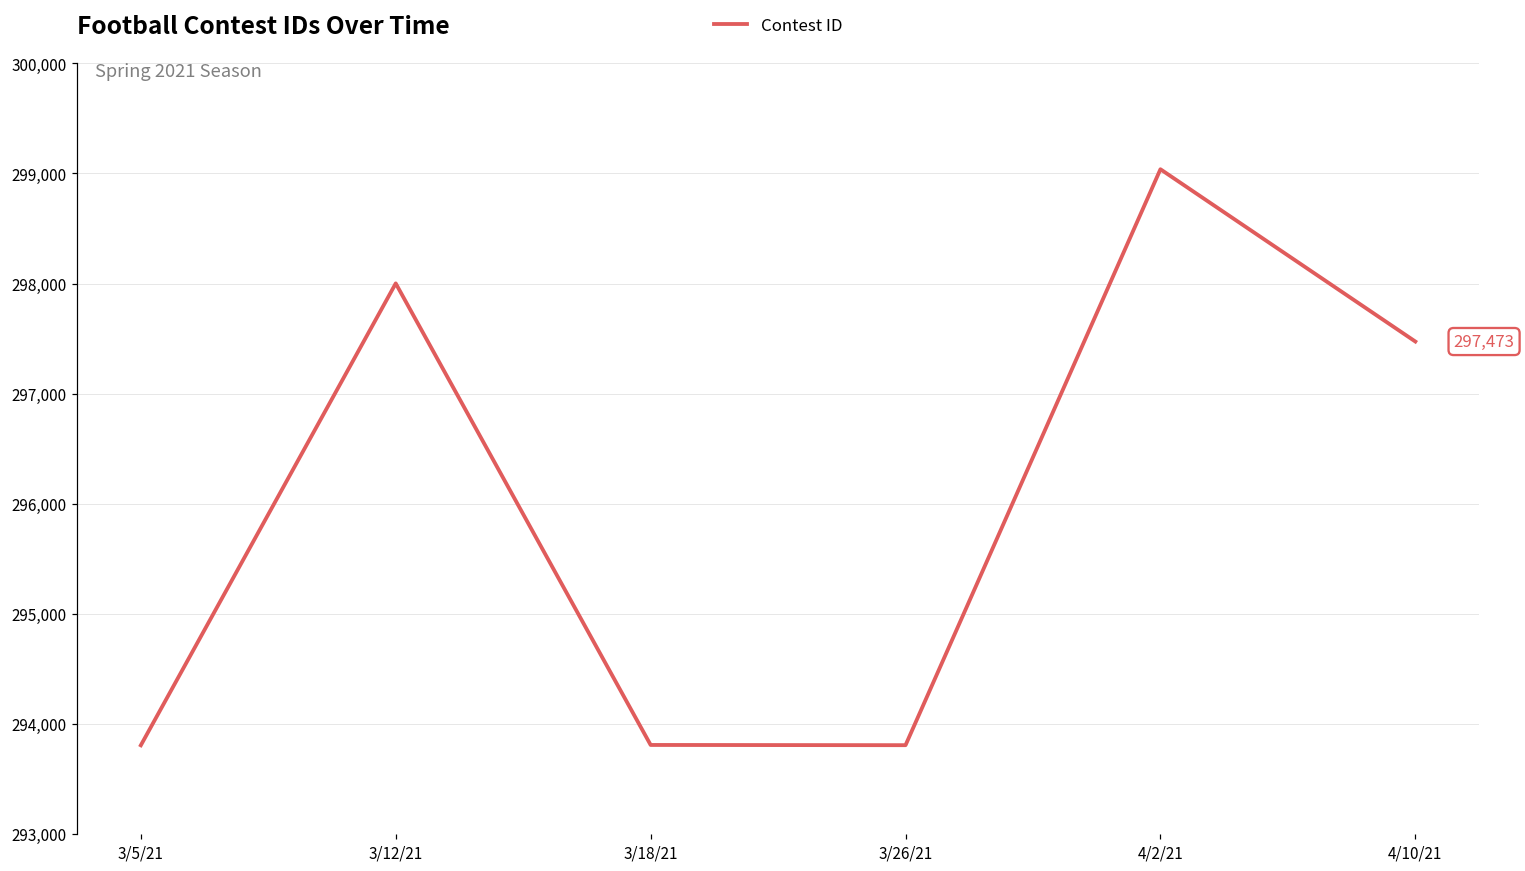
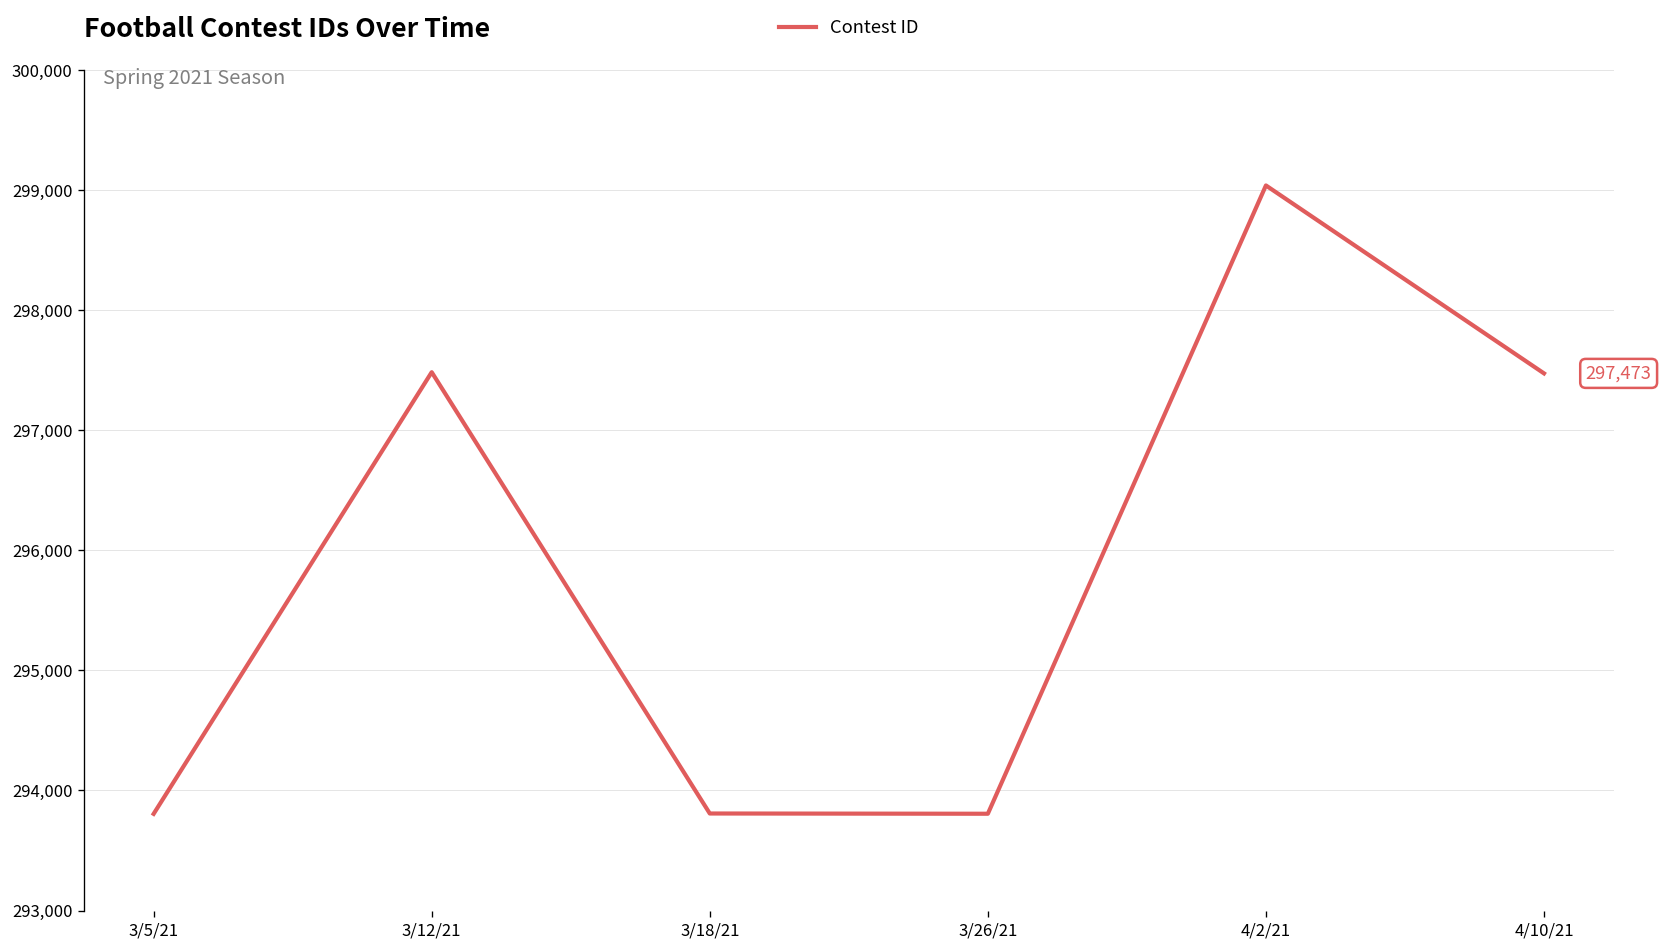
  {
    "3/5/21": "293,810",
-   "3/12/21": "298,000",
+   "3/12/21": "297,480",
    "3/18/21": "293,810",
    "3/26/21": "293,810",
    "4/2/21": "299,040",
    "4/10/21": "297,470"
  }
